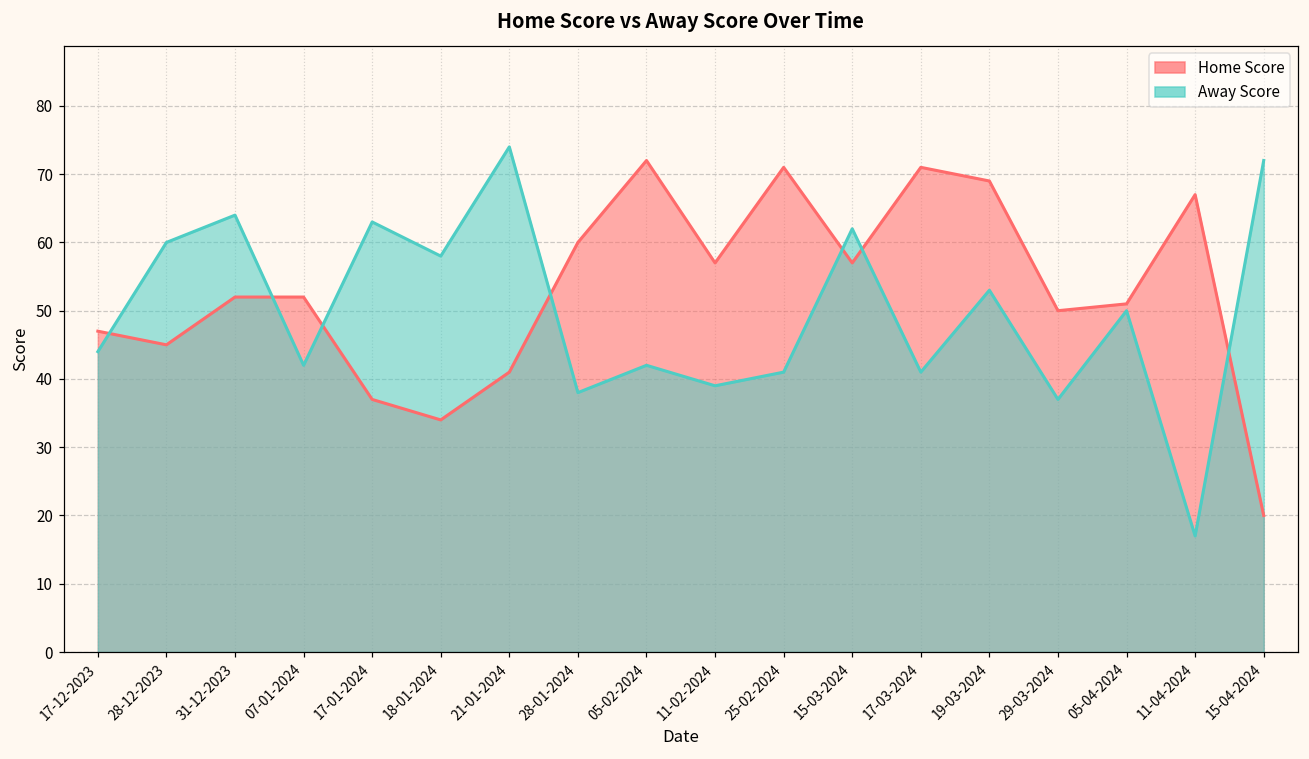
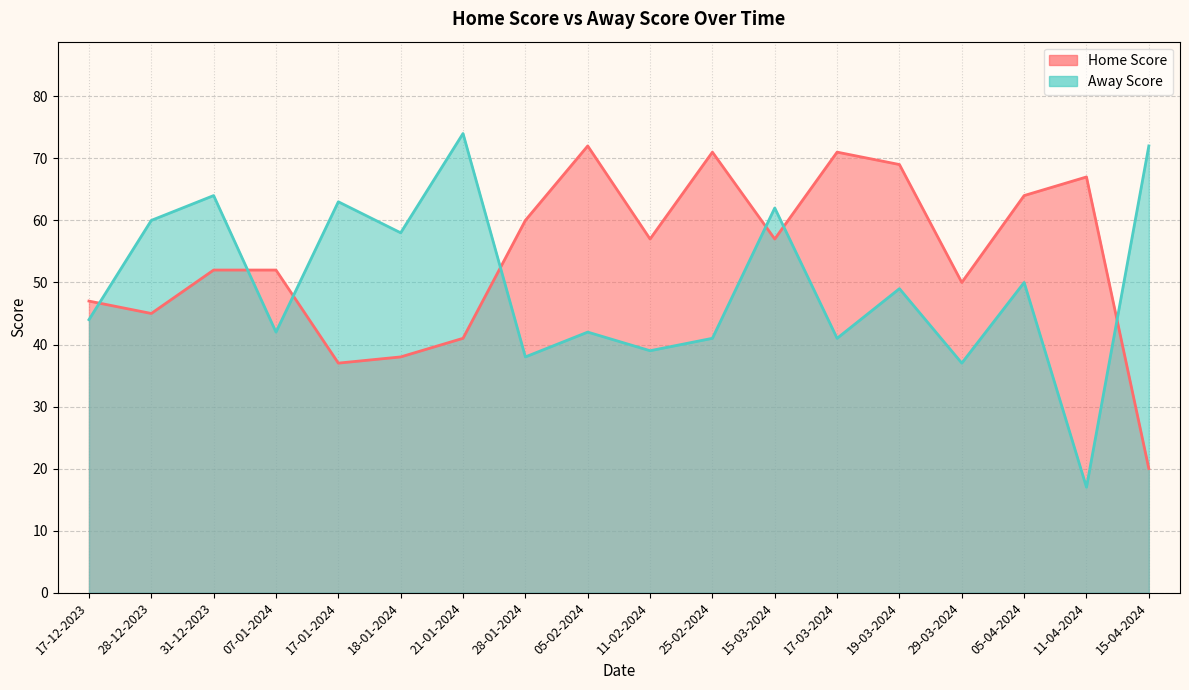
  {
    "Home Score": {
      "17-12-2023": 47,
      "28-12-2023": 45,
      "31-12-2023": 52,
      "07-01-2024": 52,
      "17-01-2024": 37,
-     "18-01-2024": 34,
+     "18-01-2024": 38,
      "21-01-2024": 41,
      "28-01-2024": 60,
      "05-02-2024": 72,
      "11-02-2024": 57,
      "25-02-2024": 71,
      "15-03-2024": 57,
      "17-03-2024": 71,
      "19-03-2024": 69,
      "29-03-2024": 50,
-     "05-04-2024": 51,
+     "05-04-2024": 64,
      "11-04-2024": 67,
      "15-04-2024": 20
    },
    "Away Score": {
      "17-12-2023": 44,
      "28-12-2023": 60,
      "31-12-2023": 64,
      "07-01-2024": 42,
      "17-01-2024": 63,
      "18-01-2024": 58,
      "21-01-2024": 74,
      "28-01-2024": 38,
      "05-02-2024": 42,
      "11-02-2024": 39,
      "25-02-2024": 41,
      "15-03-2024": 62,
      "17-03-2024": 41,
-     "19-03-2024": 53,
+     "19-03-2024": 49,
      "29-03-2024": 37,
      "05-04-2024": 50,
      "11-04-2024": 17,
      "15-04-2024": 72
    }
  }
